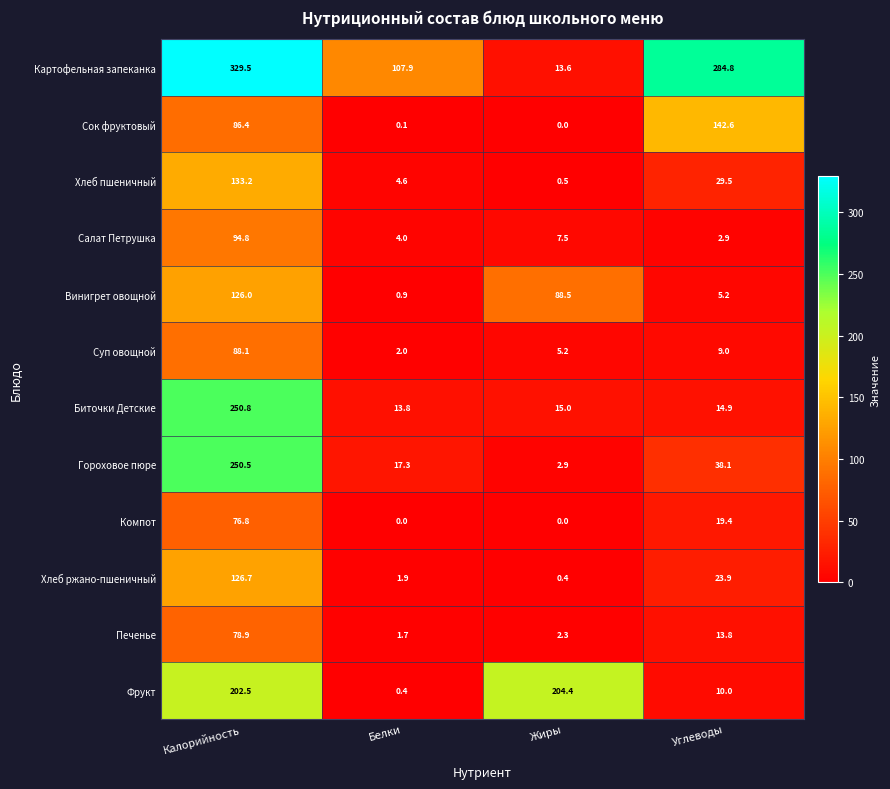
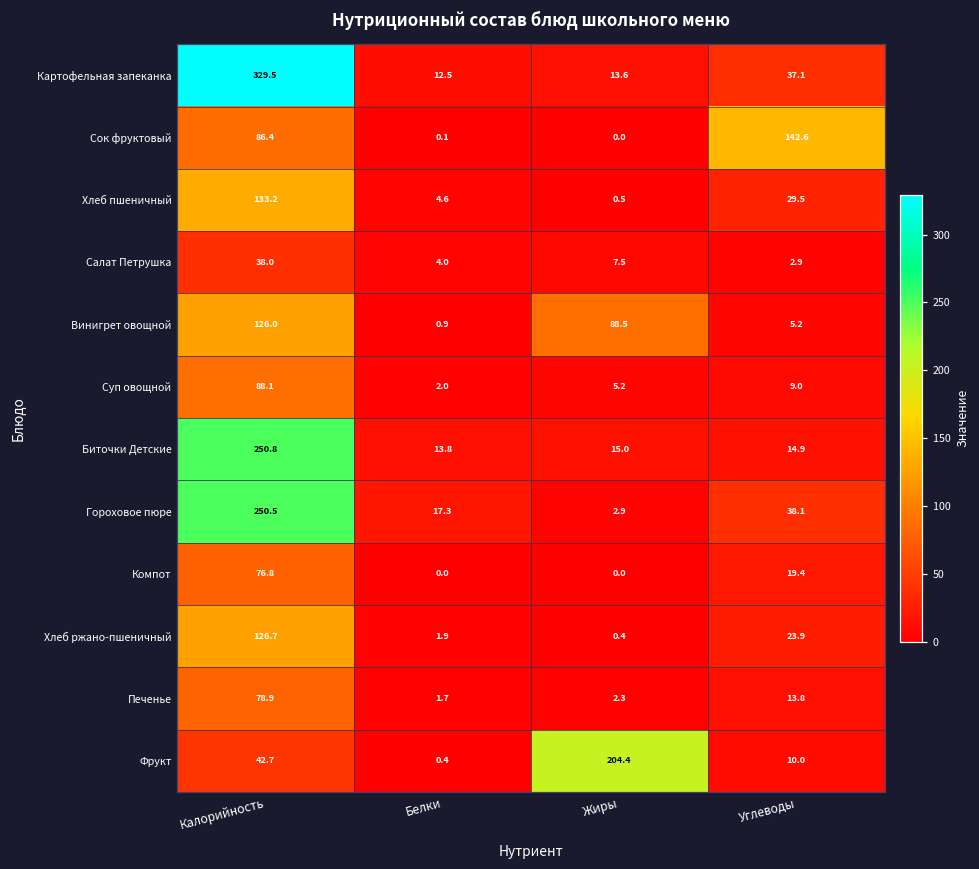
  {
    "Картофельная запеканка": {
      "Калорийность": 329.5,
-     "Белки": 107.9,
+     "Белки": 12.5,
      "Жиры": 13.6,
-     "Углеводы": 284.8
+     "Углеводы": 37.1
    },
    "Сок фруктовый": {
      "Калорийность": 86.4,
      "Белки": 0.1,
      "Жиры": 0.0,
      "Углеводы": 142.6
    },
    "Хлеб пшеничный": {
      "Калорийность": 133.2,
      "Белки": 4.6,
      "Жиры": 0.5,
      "Углеводы": 29.5
    },
    "Салат Петрушка": {
-     "Калорийность": 94.8,
+     "Калорийность": 38.0,
      "Белки": 4.0,
      "Жиры": 7.5,
      "Углеводы": 2.9
    },
    "Винигрет овощной": {
      "Калорийность": 126.0,
      "Белки": 0.9,
      "Жиры": 88.5,
      "Углеводы": 5.2
    },
    "Суп овощной": {
      "Калорийность": 88.1,
      "Белки": 2.0,
      "Жиры": 5.2,
      "Углеводы": 9.0
    },
    "Биточки Детские": {
      "Калорийность": 250.8,
      "Белки": 13.8,
      "Жиры": 15.0,
      "Углеводы": 14.9
    },
    "Гороховое пюре": {
      "Калорийность": 250.5,
      "Белки": 17.3,
      "Жиры": 2.9,
      "Углеводы": 38.1
    },
    "Компот": {
      "Калорийность": 76.8,
      "Белки": 0.0,
      "Жиры": 0.0,
      "Углеводы": 19.4
    },
    "Хлеб ржано-пшеничный": {
      "Калорийность": 126.7,
      "Белки": 1.9,
      "Жиры": 0.4,
      "Углеводы": 23.9
    },
    "Печенье": {
      "Калорийность": 78.9,
      "Белки": 1.7,
      "Жиры": 2.3,
      "Углеводы": 13.8
    },
    "Фрукт": {
-     "Калорийность": 202.5,
+     "Калорийность": 42.7,
      "Белки": 0.4,
      "Жиры": 204.4,
      "Углеводы": 10.0
    }
  }
